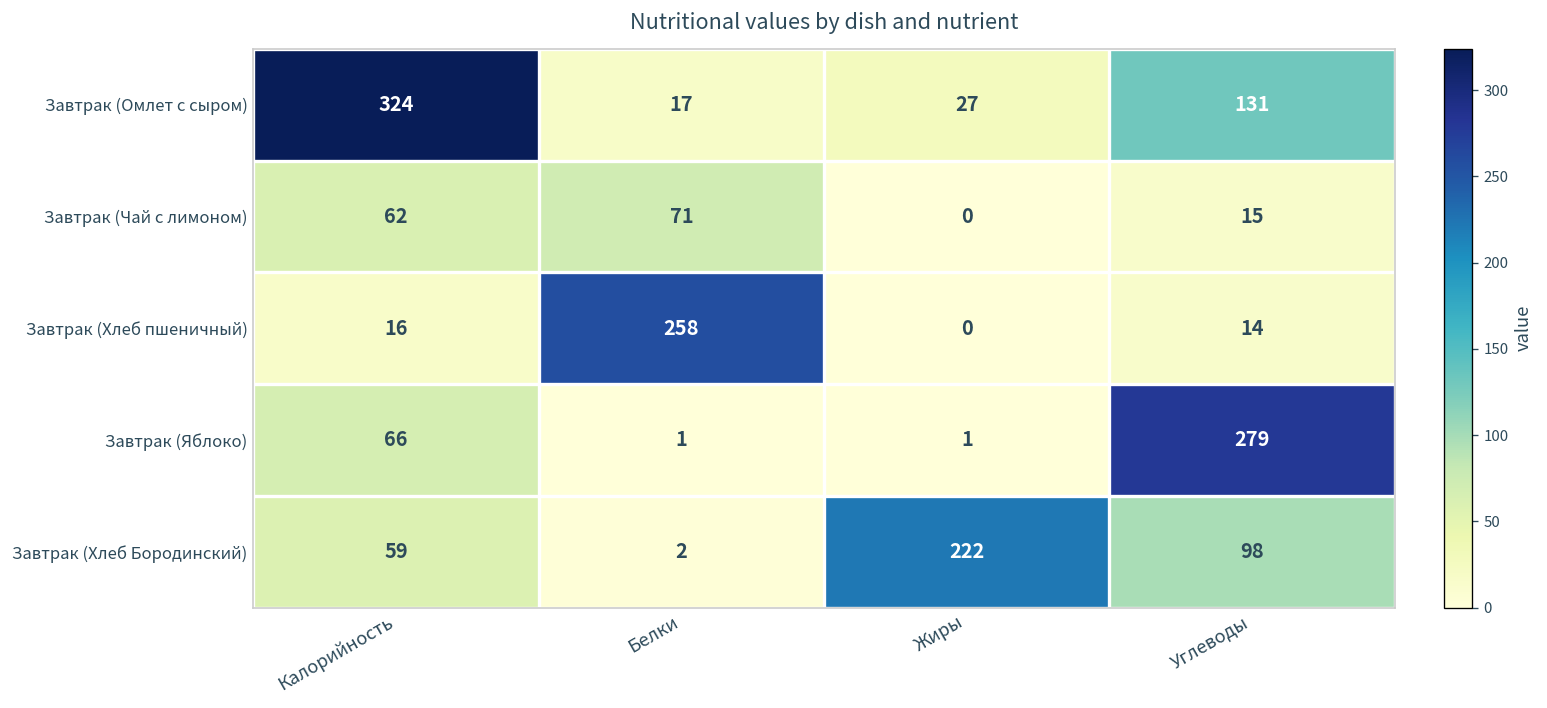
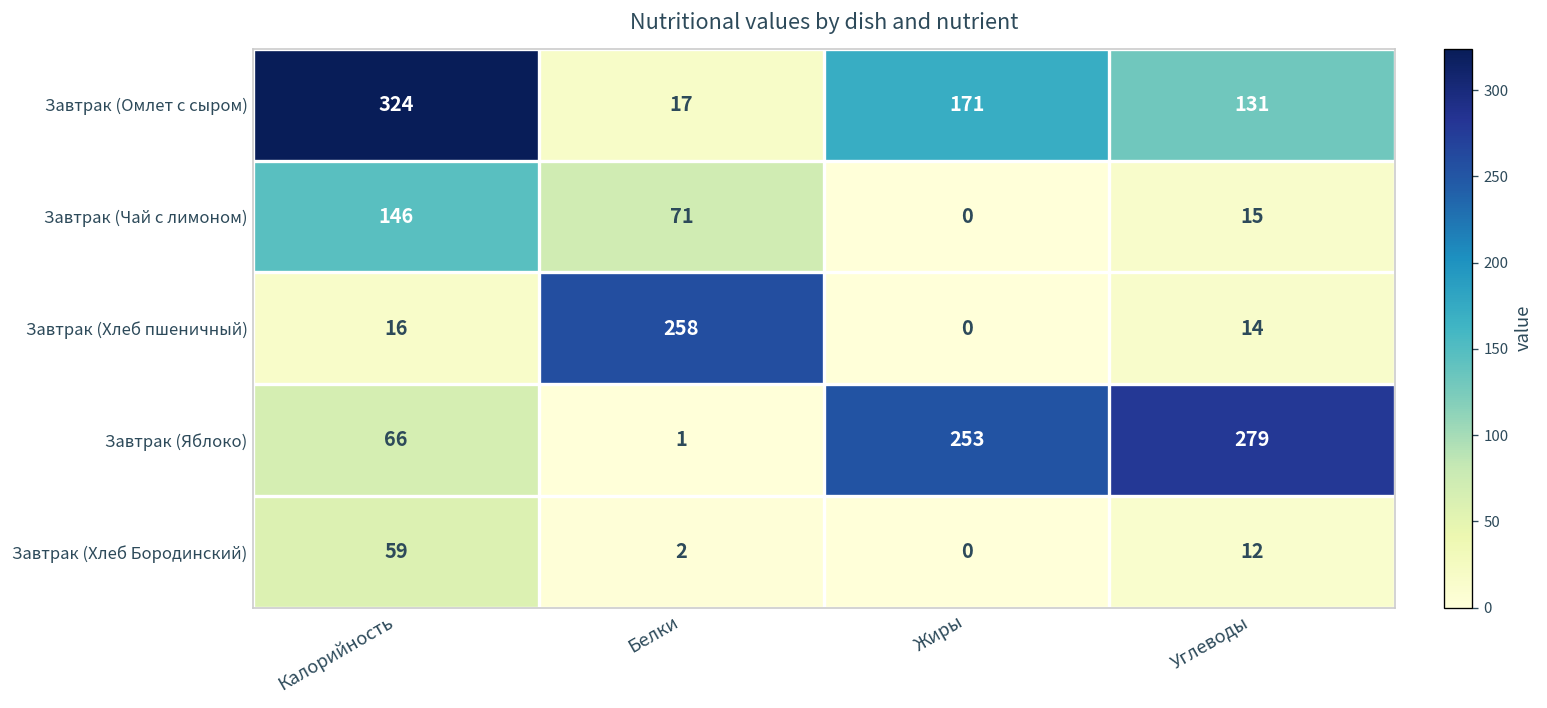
  {
    "Завтрак (Омлет с сыром)": {
      "Калорийность": 324,
      "Белки": 17,
-     "Жиры": 27,
+     "Жиры": 171,
      "Углеводы": 131
    },
    "Завтрак (Чай с лимоном)": {
-     "Калорийность": 62,
+     "Калорийность": 146,
      "Белки": 71,
      "Жиры": 0,
      "Углеводы": 15
    },
    "Завтрак (Хлеб пшеничный)": {
      "Калорийность": 16,
      "Белки": 258,
      "Жиры": 0,
      "Углеводы": 14
    },
    "Завтрак (Яблоко)": {
      "Калорийность": 66,
      "Белки": 1,
-     "Жиры": 1,
+     "Жиры": 253,
      "Углеводы": 279
    },
    "Завтрак (Хлеб Бородинский)": {
      "Калорийность": 59,
      "Белки": 2,
-     "Жиры": 222,
-     "Углеводы": 98
+     "Жиры": 0,
+     "Углеводы": 12
    }
  }
